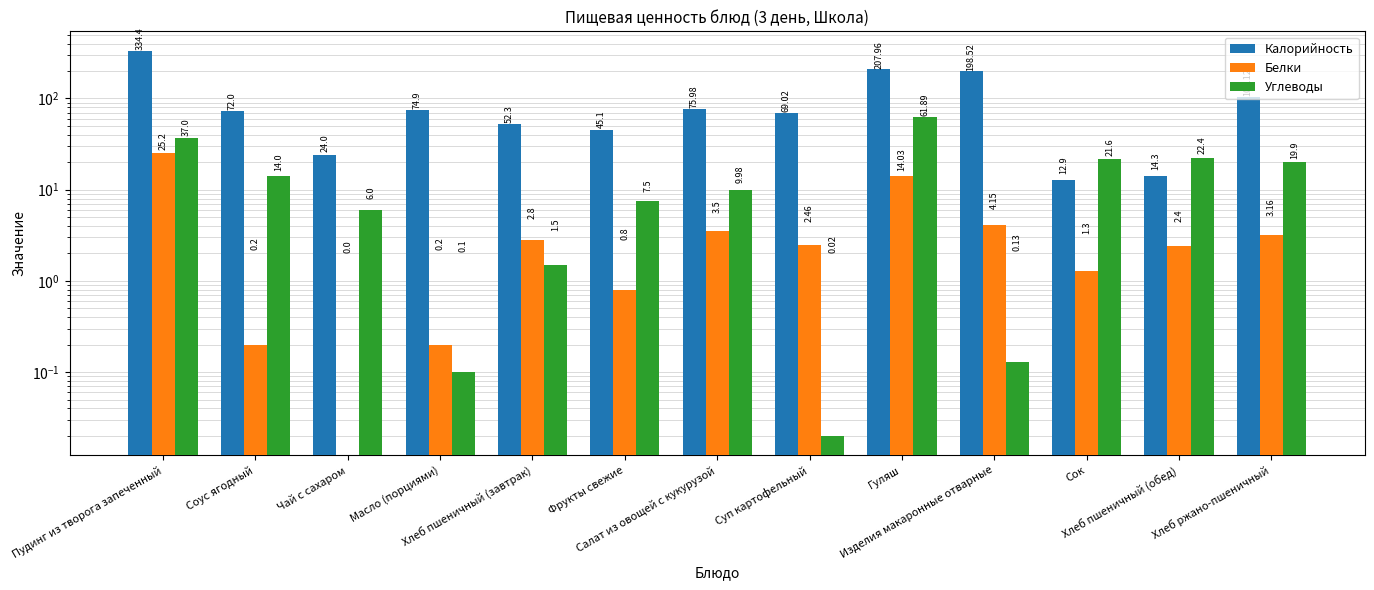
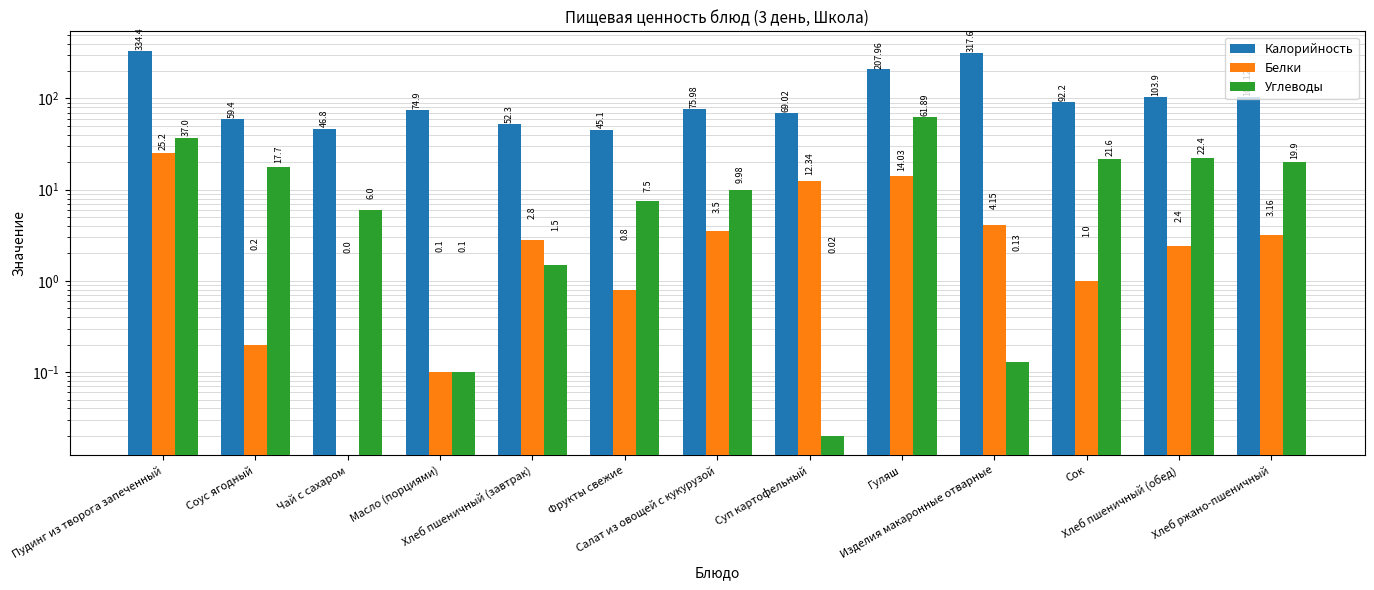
  {
    "Калорийность": {
      "Пудинг из творога запеченный": 334.4,
-     "Соус ягодный": 72.0,
-     "Чай с сахаром": 24.0,
+     "Соус ягодный": 59.4,
+     "Чай с сахаром": 46.8,
      "Масло (порциями)": 74.9,
      "Хлеб пшеничный (завтрак)": 52.3,
      "Фрукты свежие": 45.1,
      "Салат из овощей с кукурузой": 75.98,
      "Суп картофельный": 69.02,
      "Гуляш": 207.96,
-     "Изделия макаронные отварные": 198.52,
-     "Сок": 12.9,
-     "Хлеб пшеничный (обед)": 14.3
+     "Изделия макаронные отварные": 317.6,
+     "Сок": 92.2,
+     "Хлеб пшеничный (обед)": 103.9
    },
    "Белки": {
      "Пудинг из творога запеченный": 25.2,
-     "Масло (порциями)": 0.2,
+     "Масло (порциями)": 0.1,
      "Хлеб пшеничный (завтрак)": 2.8,
      "Салат из овощей с кукурузой": 3.5,
-     "Суп картофельный": 2.46,
+     "Суп картофельный": 12.34,
      "Гуляш": 14.03,
      "Изделия макаронные отварные": 4.15,
-     "Сок": 1.3,
+     "Сок": 1.0,
      "Хлеб пшеничный (обед)": 2.4,
      "Хлеб ржано-пшеничный": 3.16
    },
    "Углеводы": {
      "Пудинг из творога запеченный": 37.0,
-     "Соус ягодный": 14.0,
+     "Соус ягодный": 17.7,
      "Чай с сахаром": 6.0,
      "Фрукты свежие": 7.5,
      "Салат из овощей с кукурузой": 9.98,
      "Гуляш": 61.89,
      "Сок": 21.6,
      "Хлеб пшеничный (обед)": 22.4,
      "Хлеб ржано-пшеничный": 19.9
    }
  }
